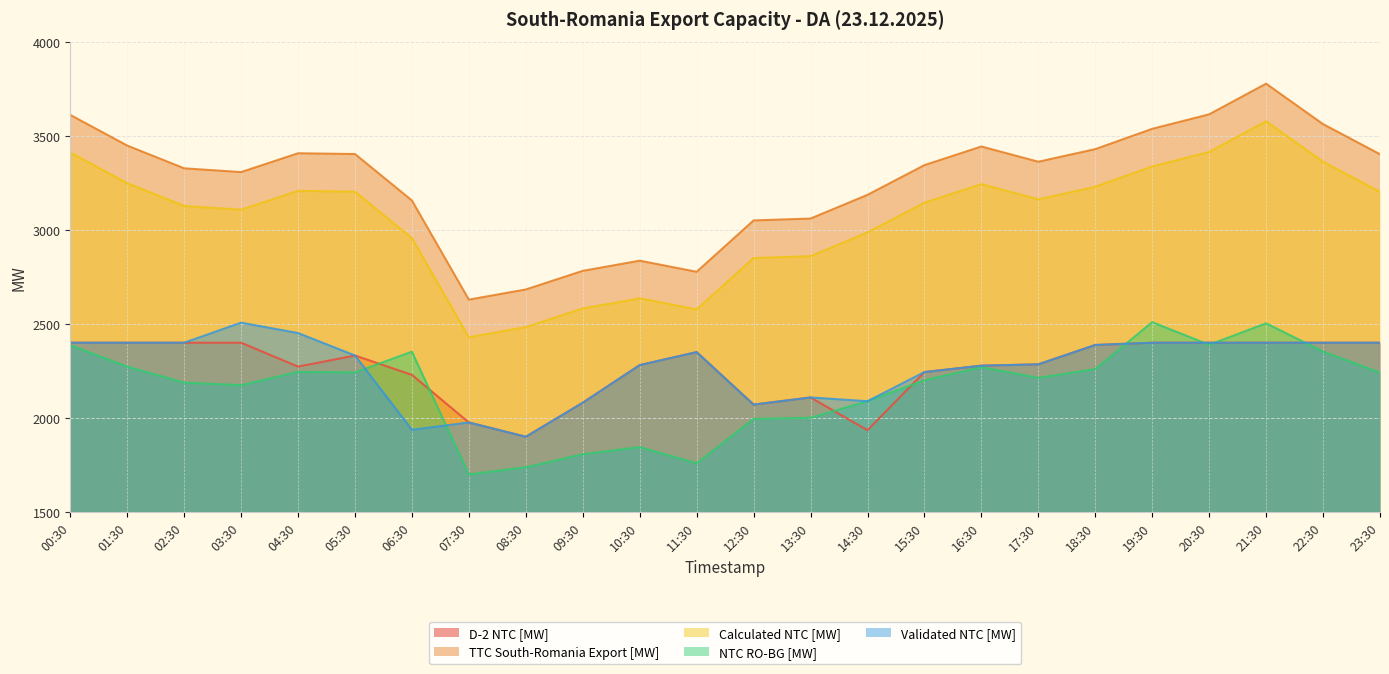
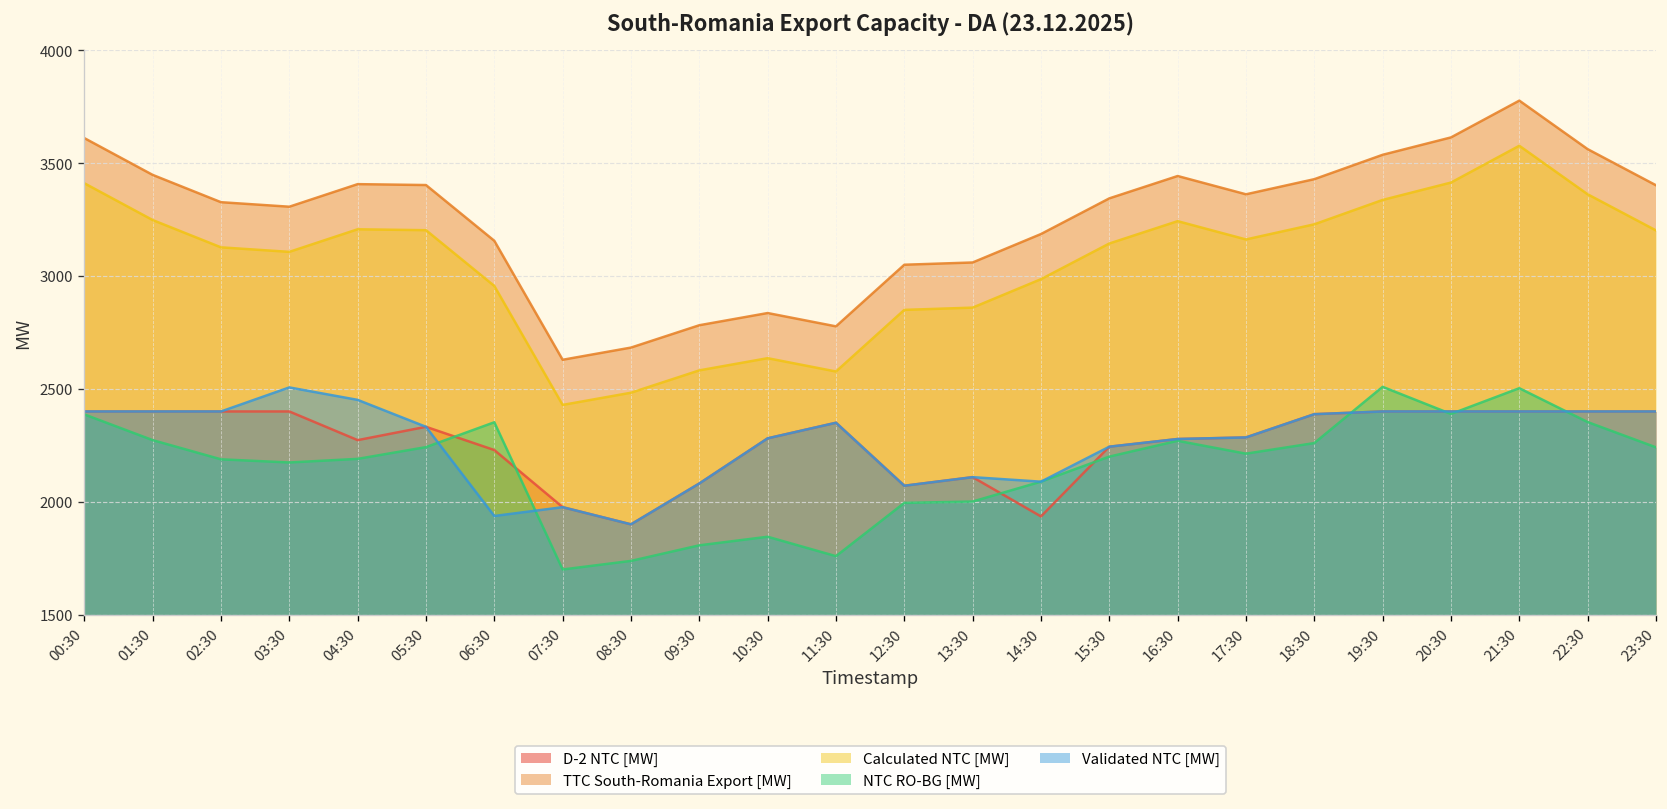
  {
    "NTC RO-BG [MW]": {
      "01:30": 2270,
      "02:30": 2190,
      "03:30": 2170,
-     "04:30": 2250,
+     "04:30": 2190,
      "05:30": 2240,
      "06:30": 2350,
      "07:30": 1700,
      "08:30": 1740,
      "09:30": 1810,
      "10:30": 1850,
      "11:30": 1760,
      "12:30": 2000,
      "13:30": 2000,
      "15:30": 2200,
      "17:30": 2210,
      "18:30": 2260,
      "19:30": 2510,
      "21:30": 2500,
      "22:30": 2350,
      "23:30": 2240
    },
    "Validated NTC [MW]": {
      "03:30": 2510,
      "04:30": 2450,
      "06:30": 1940
    }
  }
